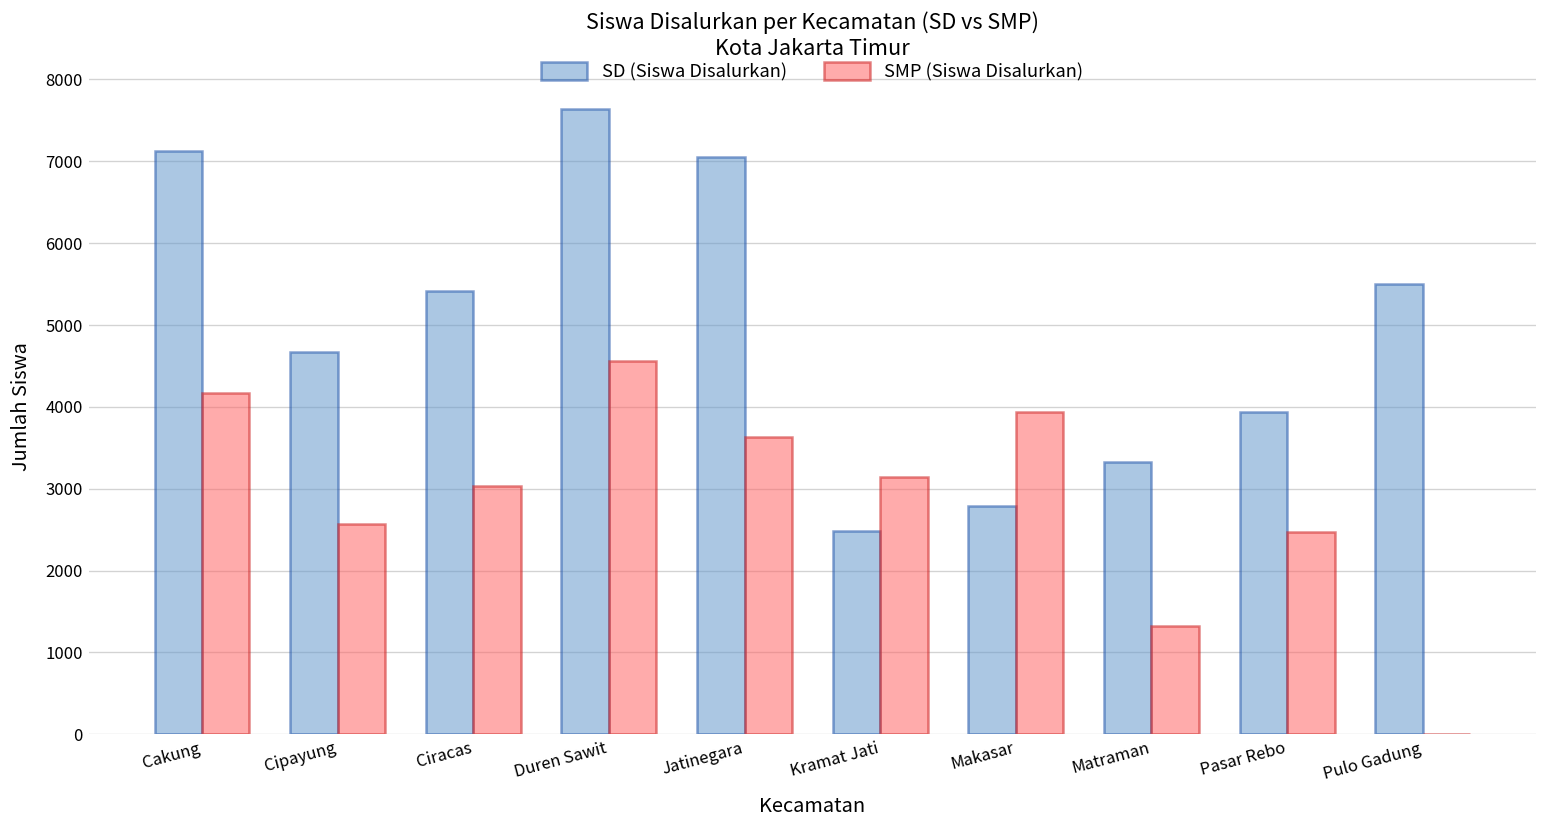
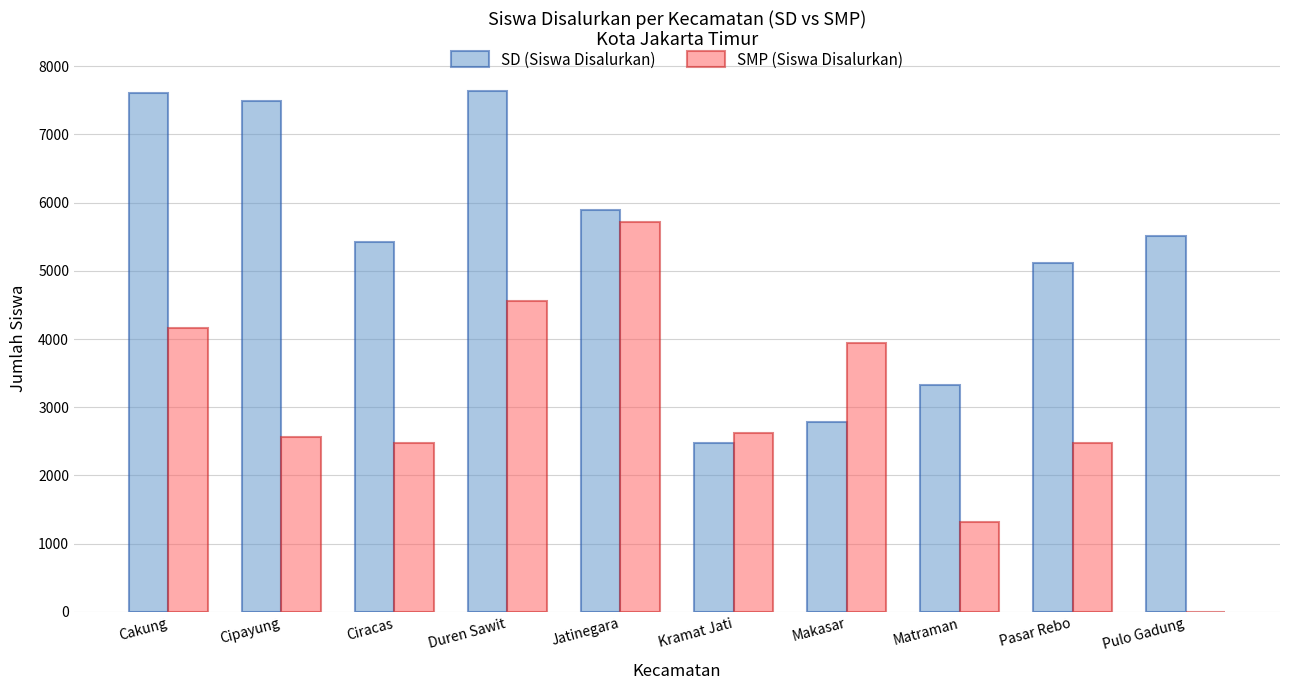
  {
    "SD (Siswa Disalurkan)": {
-     "Cakung": 7100,
-     "Cipayung": 4700,
+     "Cakung": 7600,
+     "Cipayung": 7500,
      "Ciracas": 5400,
      "Duren Sawit": 7600,
-     "Jatinegara": 7000,
+     "Jatinegara": 5900,
      "Kramat Jati": 2500,
      "Makasar": 2800,
      "Matraman": 3300,
-     "Pasar Rebo": 3900,
+     "Pasar Rebo": 5100,
      "Pulo Gadung": 5500
    },
    "SMP (Siswa Disalurkan)": {
      "Cakung": 4200,
      "Cipayung": 2600,
-     "Ciracas": 3000,
+     "Ciracas": 2500,
      "Duren Sawit": 4600,
-     "Jatinegara": 3600,
-     "Kramat Jati": 3100,
+     "Jatinegara": 5700,
+     "Kramat Jati": 2600,
      "Makasar": 3900,
      "Matraman": 1300,
      "Pasar Rebo": 2500,
      "Pulo Gadung": 0
    }
  }
